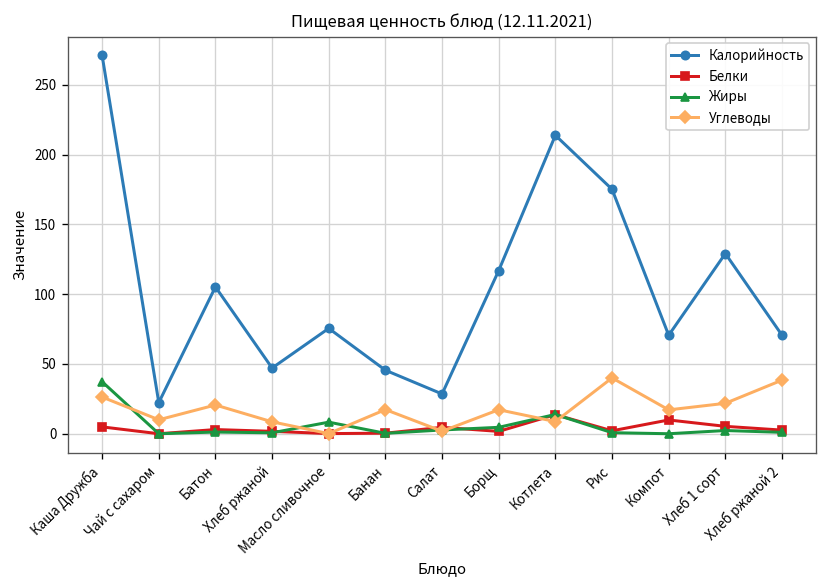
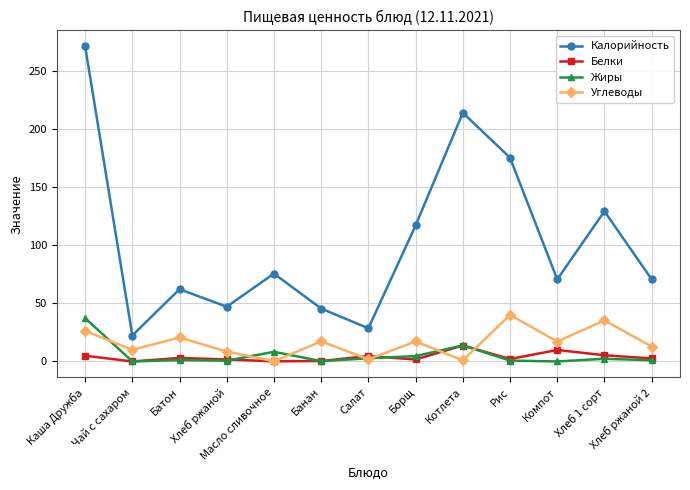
  {
    "Калорийность": {
      "Каша Дружба": 271,
      "Чай с сахаром": 22,
-     "Батон": 105,
+     "Батон": 62,
      "Хлеб ржаной": 47,
      "Масло сливочное": 76,
      "Банан": 46,
      "Салат": 29,
      "Борщ": 117,
      "Котлета": 214,
      "Рис": 175,
      "Компот": 71,
      "Хлеб 1 сорт": 129,
      "Хлеб ржаной 2": 71
    },
    "Белки": {
      "Каша Дружба": 5,
      "Борщ": 2,
      "Компот": 10,
      "Хлеб 1 сорт": 5
    },
    "Жиры": {
      "Каша Дружба": 37,
      "Масло сливочное": 8,
      "Борщ": 5,
      "Компот": 0,
      "Хлеб 1 сорт": 2
    },
    "Углеводы": {
      "Каша Дружба": 26,
      "Чай с сахаром": 10,
      "Батон": 21,
      "Хлеб ржаной": 9,
      "Банан": 17,
      "Борщ": 17,
-     "Котлета": 9,
+     "Котлета": 1,
      "Рис": 40,
      "Компот": 17,
-     "Хлеб 1 сорт": 22,
-     "Хлеб ржаной 2": 38
+     "Хлеб 1 сорт": 35,
+     "Хлеб ржаной 2": 13
    }
  }
